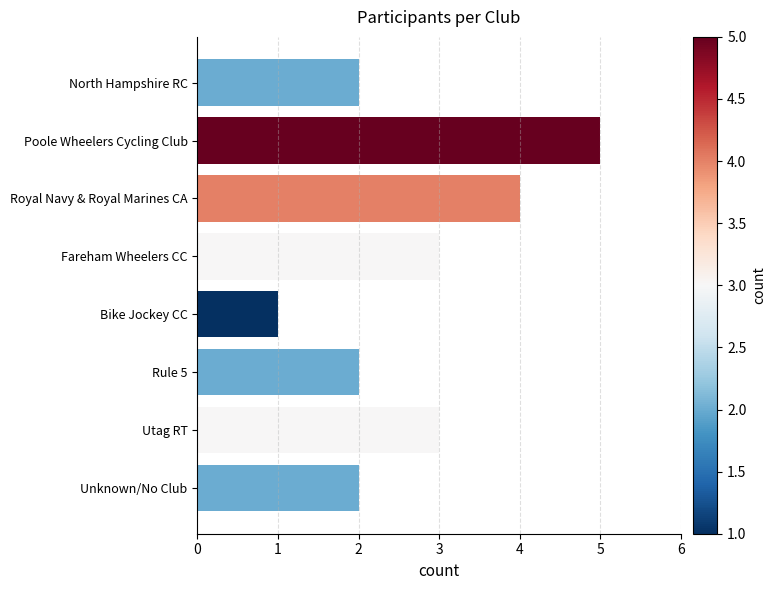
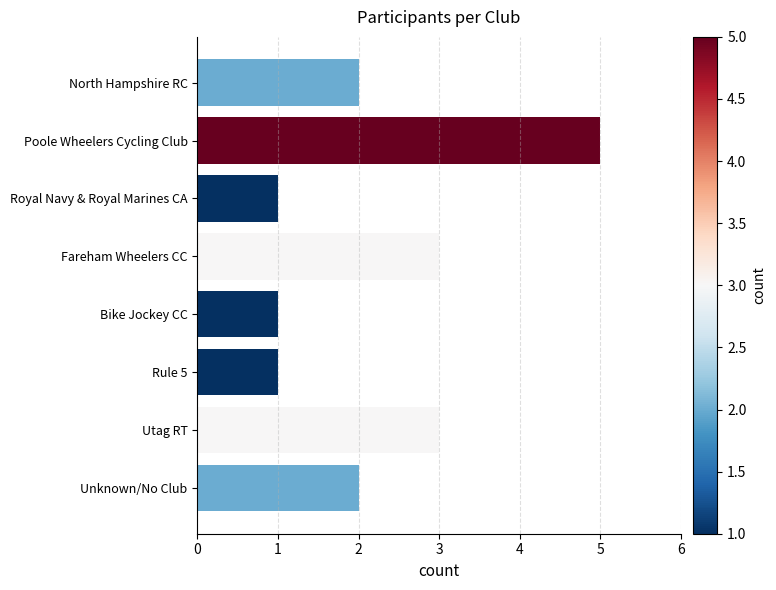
  {
    "North Hampshire RC": 2,
    "Poole Wheelers Cycling Club": 5,
-   "Royal Navy & Royal Marines CA": 4,
+   "Royal Navy & Royal Marines CA": 1,
    "Fareham Wheelers CC": 3,
    "Bike Jockey CC": 1,
-   "Rule 5": 2,
+   "Rule 5": 1,
    "Utag RT": 3,
    "Unknown/No Club": 2
  }
